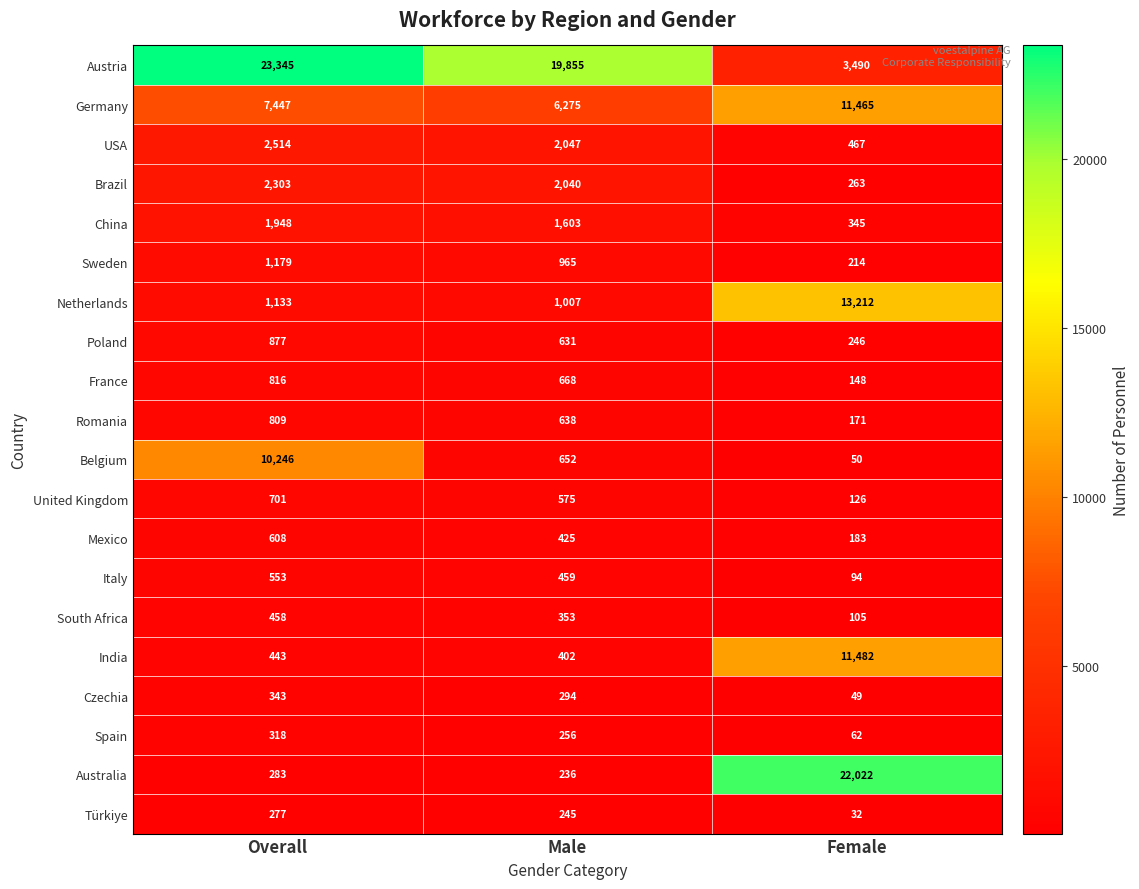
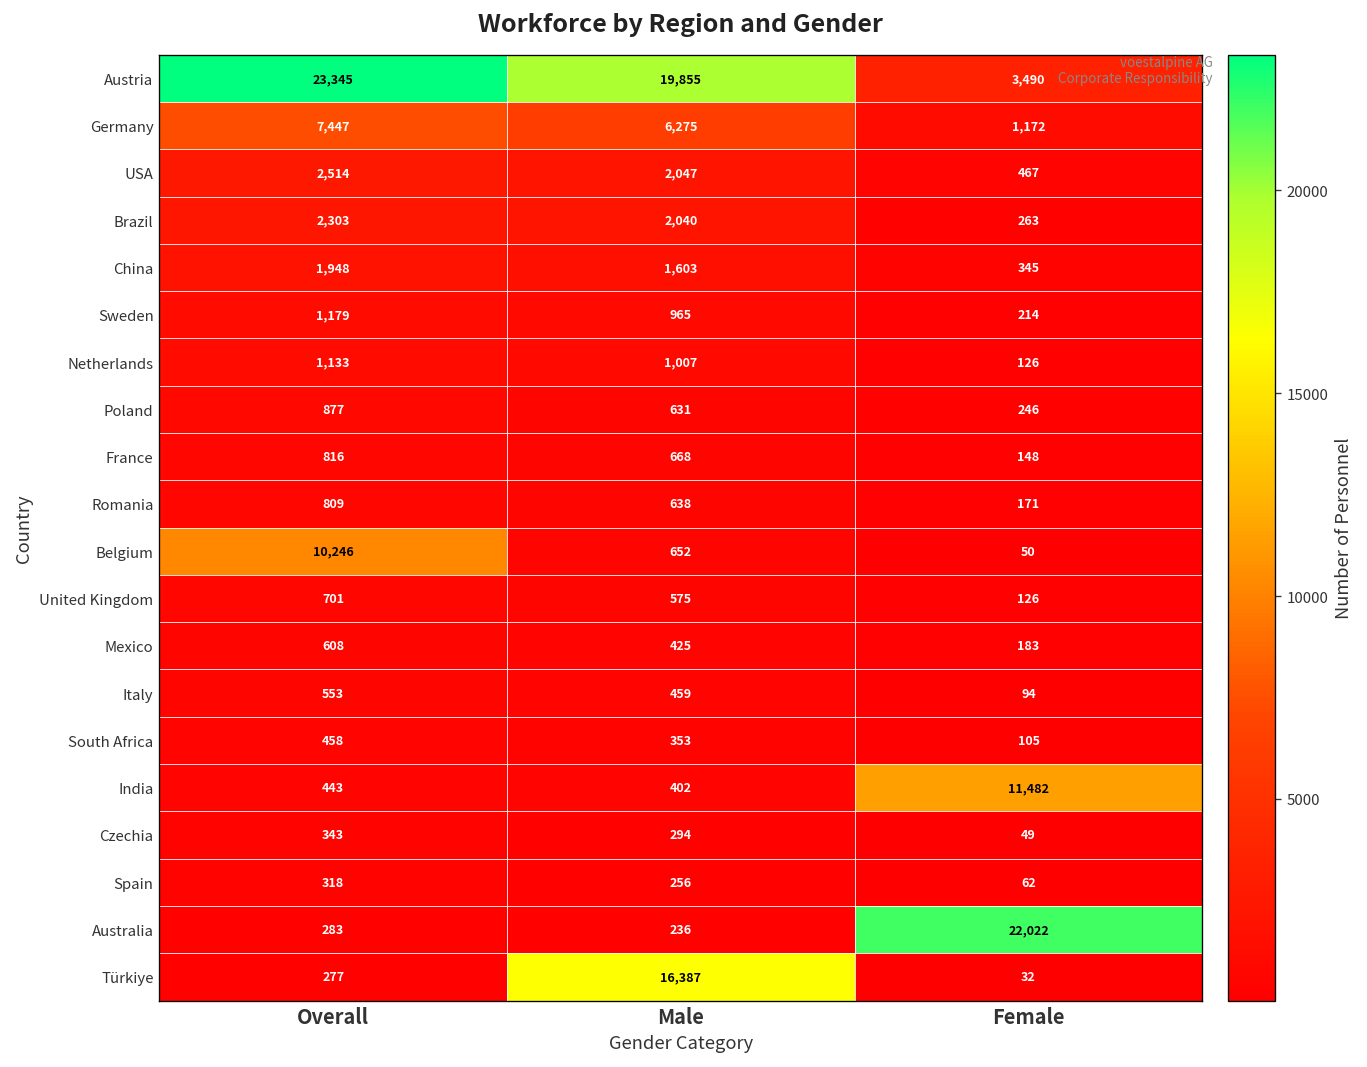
  {
    "Austria": {
      "Overall": "23,345",
      "Male": "19,855"
    },
    "Germany": {
      "Overall": "7,447",
      "Male": "6,275",
-     "Female": "11,465"
+     "Female": "1,172"
    },
    "USA": {
      "Overall": "2,514",
      "Male": "2,047",
      "Female": "467"
    },
    "Brazil": {
      "Overall": "2,303",
      "Male": "2,040",
      "Female": "263"
    },
    "China": {
      "Overall": "1,948",
      "Male": "1,603",
      "Female": "345"
    },
    "Sweden": {
      "Overall": "1,179",
      "Male": "965",
      "Female": "214"
    },
    "Netherlands": {
      "Overall": "1,133",
      "Male": "1,007",
-     "Female": "13,212"
+     "Female": "126"
    },
    "Poland": {
      "Overall": "877",
      "Male": "631",
      "Female": "246"
    },
    "France": {
      "Overall": "816",
      "Male": "668",
      "Female": "148"
    },
    "Romania": {
      "Overall": "809",
      "Male": "638",
      "Female": "171"
    },
    "Belgium": {
      "Overall": "10,246",
      "Male": "652",
      "Female": "50"
    },
    "United Kingdom": {
      "Overall": "701",
      "Male": "575",
      "Female": "126"
    },
    "Mexico": {
      "Overall": "608",
      "Male": "425",
      "Female": "183"
    },
    "Italy": {
      "Overall": "553",
      "Male": "459",
      "Female": "94"
    },
    "South Africa": {
      "Overall": "458",
      "Male": "353",
      "Female": "105"
    },
    "India": {
      "Overall": "443",
      "Male": "402",
      "Female": "11,482"
    },
    "Czechia": {
      "Overall": "343",
      "Male": "294",
      "Female": "49"
    },
    "Spain": {
      "Overall": "318",
      "Male": "256",
      "Female": "62"
    },
    "Australia": {
      "Overall": "283",
      "Male": "236",
      "Female": "22,022"
    },
    "Türkiye": {
      "Overall": "277",
-     "Male": "245",
+     "Male": "16,387",
      "Female": "32"
    }
  }
